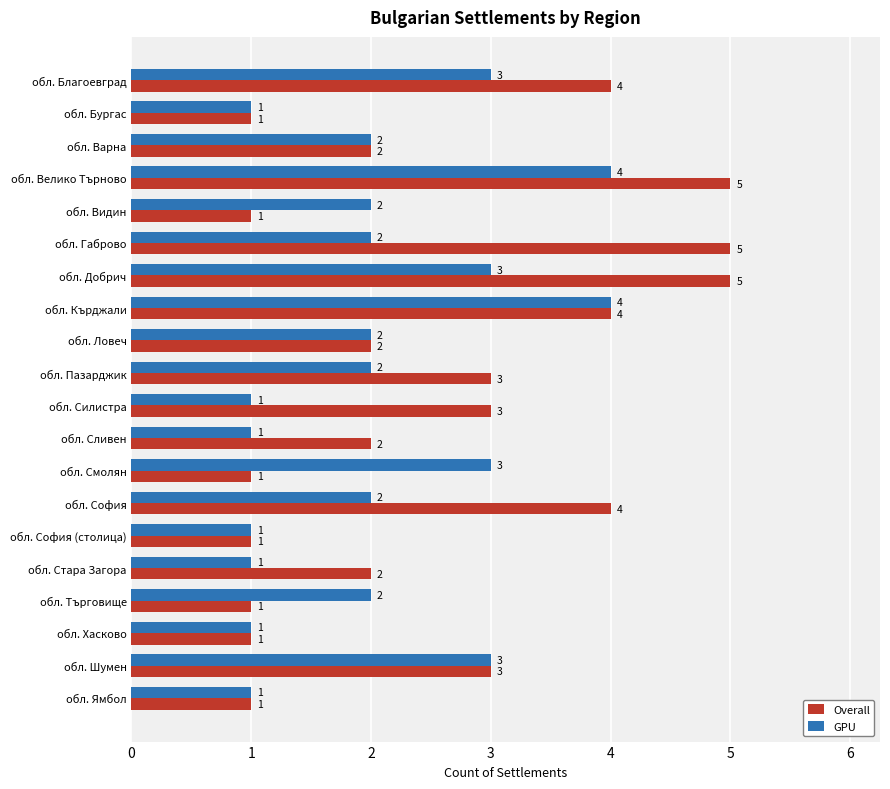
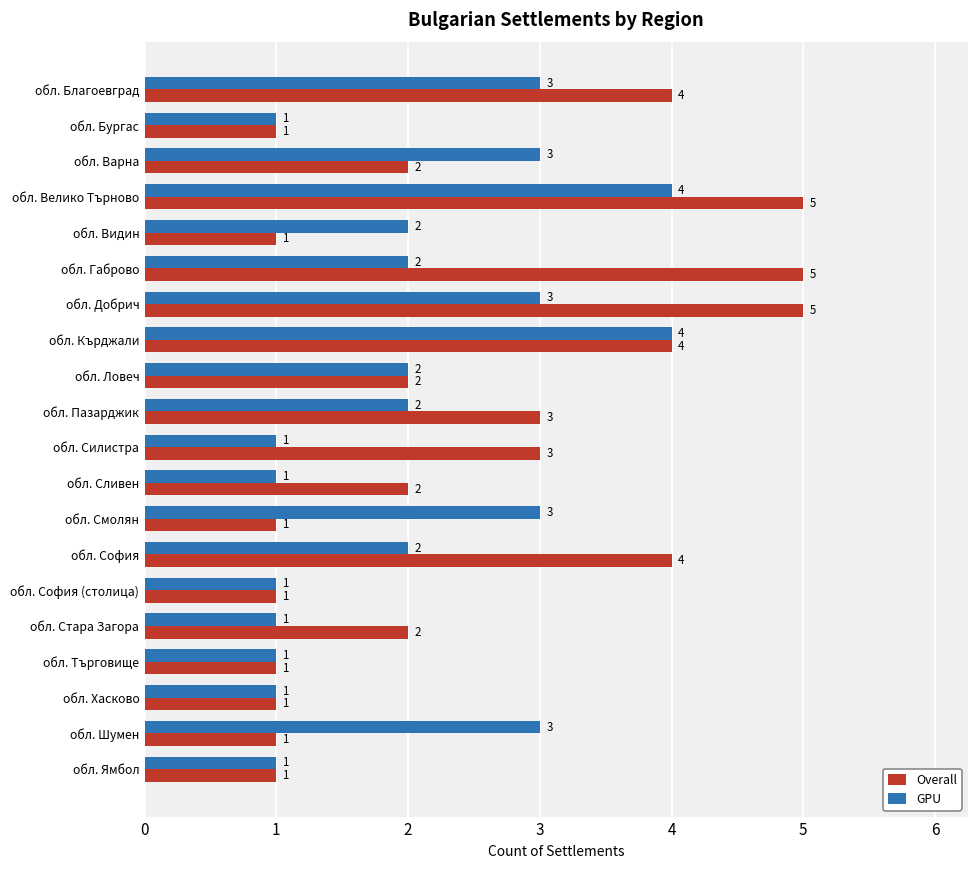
  {
    "Overall": {
      "обл. Благоевград": 4,
      "обл. Бургас": 1,
      "обл. Варна": 2,
      "обл. Велико Търново": 5,
      "обл. Видин": 1,
      "обл. Габрово": 5,
      "обл. Добрич": 5,
      "обл. Кърджали": 4,
      "обл. Ловеч": 2,
      "обл. Пазарджик": 3,
      "обл. Силистра": 3,
      "обл. Сливен": 2,
      "обл. Смолян": 1,
      "обл. София": 4,
      "обл. София (столица)": 1,
      "обл. Стара Загора": 2,
      "обл. Търговище": 1,
      "обл. Хасково": 1,
-     "обл. Шумен": 3,
+     "обл. Шумен": 1,
      "обл. Ямбол": 1
    },
    "GPU": {
      "обл. Благоевград": 3,
      "обл. Бургас": 1,
-     "обл. Варна": 2,
+     "обл. Варна": 3,
      "обл. Велико Търново": 4,
      "обл. Видин": 2,
      "обл. Габрово": 2,
      "обл. Добрич": 3,
      "обл. Кърджали": 4,
      "обл. Ловеч": 2,
      "обл. Пазарджик": 2,
      "обл. Силистра": 1,
      "обл. Сливен": 1,
      "обл. Смолян": 3,
      "обл. София": 2,
      "обл. София (столица)": 1,
      "обл. Стара Загора": 1,
-     "обл. Търговище": 2,
+     "обл. Търговище": 1,
      "обл. Хасково": 1,
      "обл. Шумен": 3,
      "обл. Ямбол": 1
    }
  }
